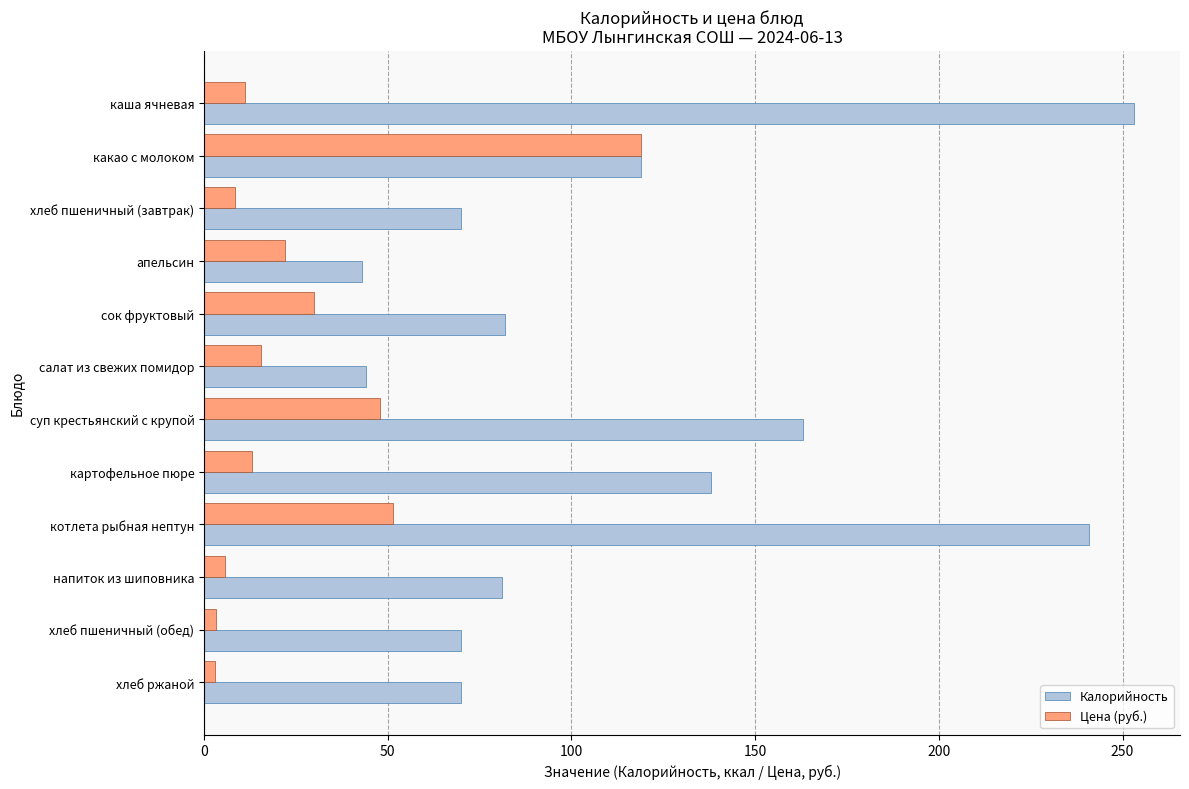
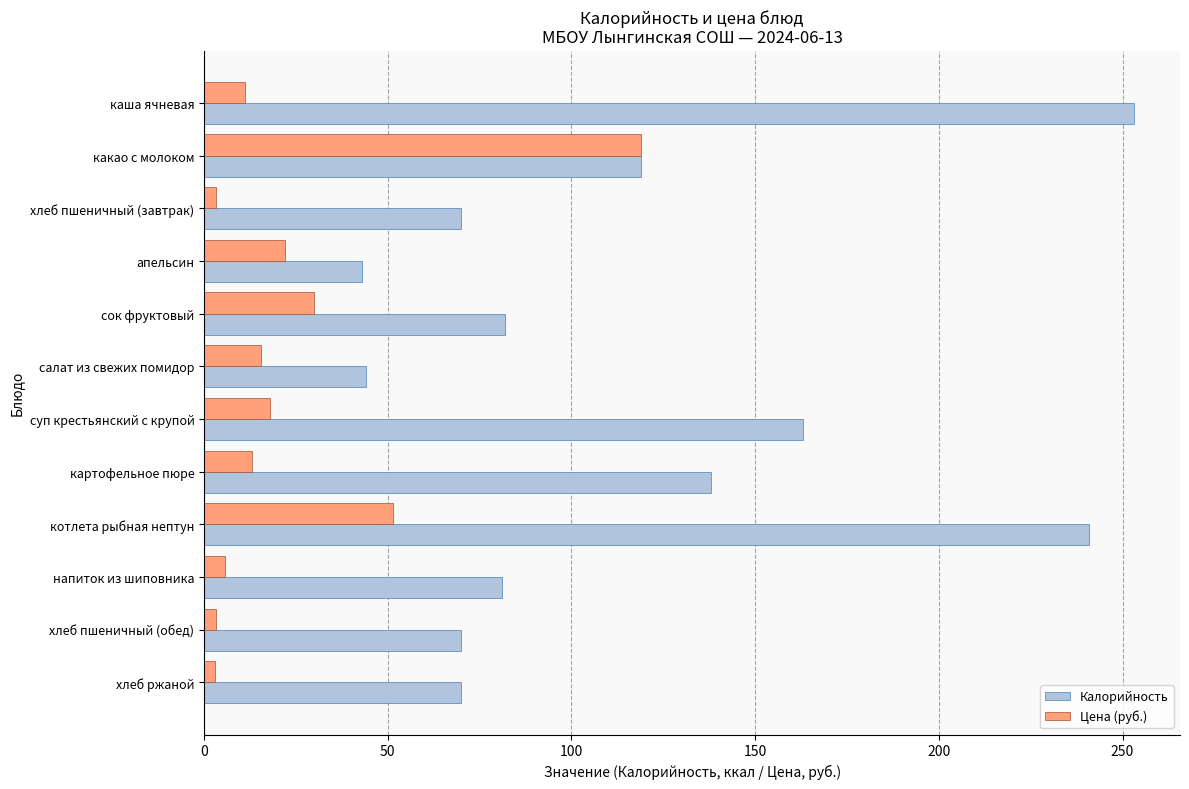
  {
    "Калорийность": {
      "каша ячневая": 253,
      "какао с молоком": 119,
      "хлеб пшеничный (завтрак)": 70,
      "апельсин": 43,
      "сок фруктовый": 82,
      "салат из свежих помидор": 44,
      "суп крестьянский с крупой": 163,
      "картофельное пюре": 138,
      "котлета рыбная нептун": 241,
      "напиток из шиповника": 81,
      "хлеб пшеничный (обед)": 70,
      "хлеб ржаной": 70
    },
    "Цена (руб.)": {
      "каша ячневая": 11,
      "какао с молоком": 119,
-     "хлеб пшеничный (завтрак)": 8,
+     "хлеб пшеничный (завтрак)": 3,
      "апельсин": 22,
      "сок фруктовый": 30,
      "салат из свежих помидор": 16,
-     "суп крестьянский с крупой": 48,
+     "суп крестьянский с крупой": 18,
      "картофельное пюре": 13,
      "котлета рыбная нептун": 51,
      "напиток из шиповника": 6,
      "хлеб пшеничный (обед)": 3,
      "хлеб ржаной": 3
    }
  }
